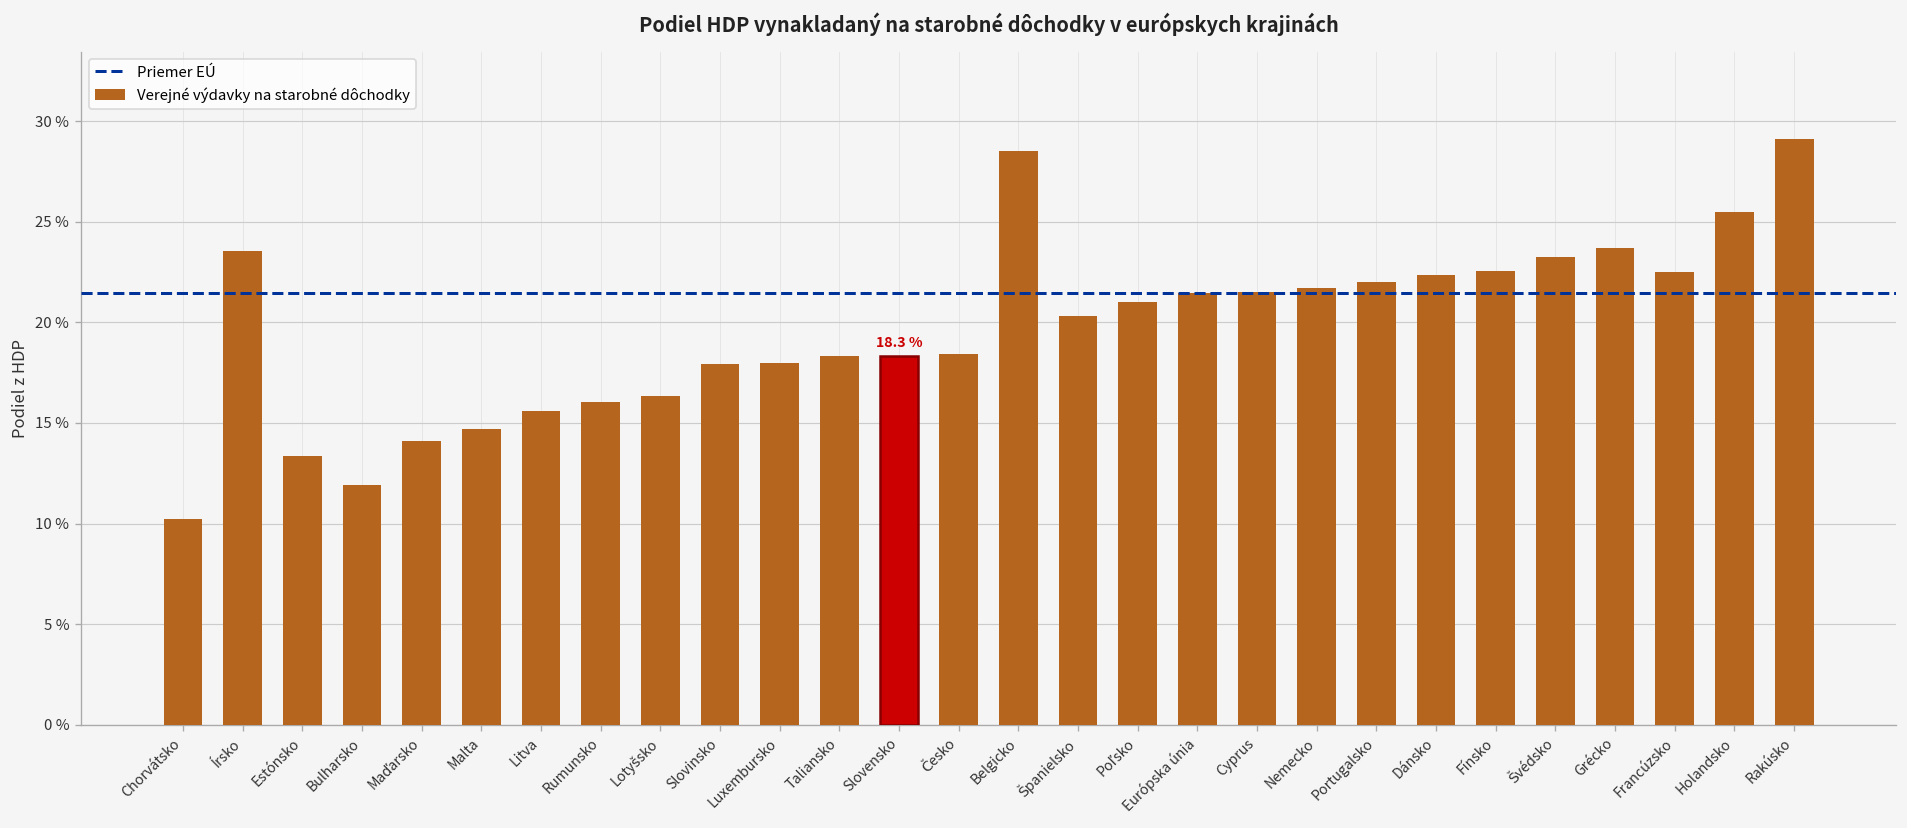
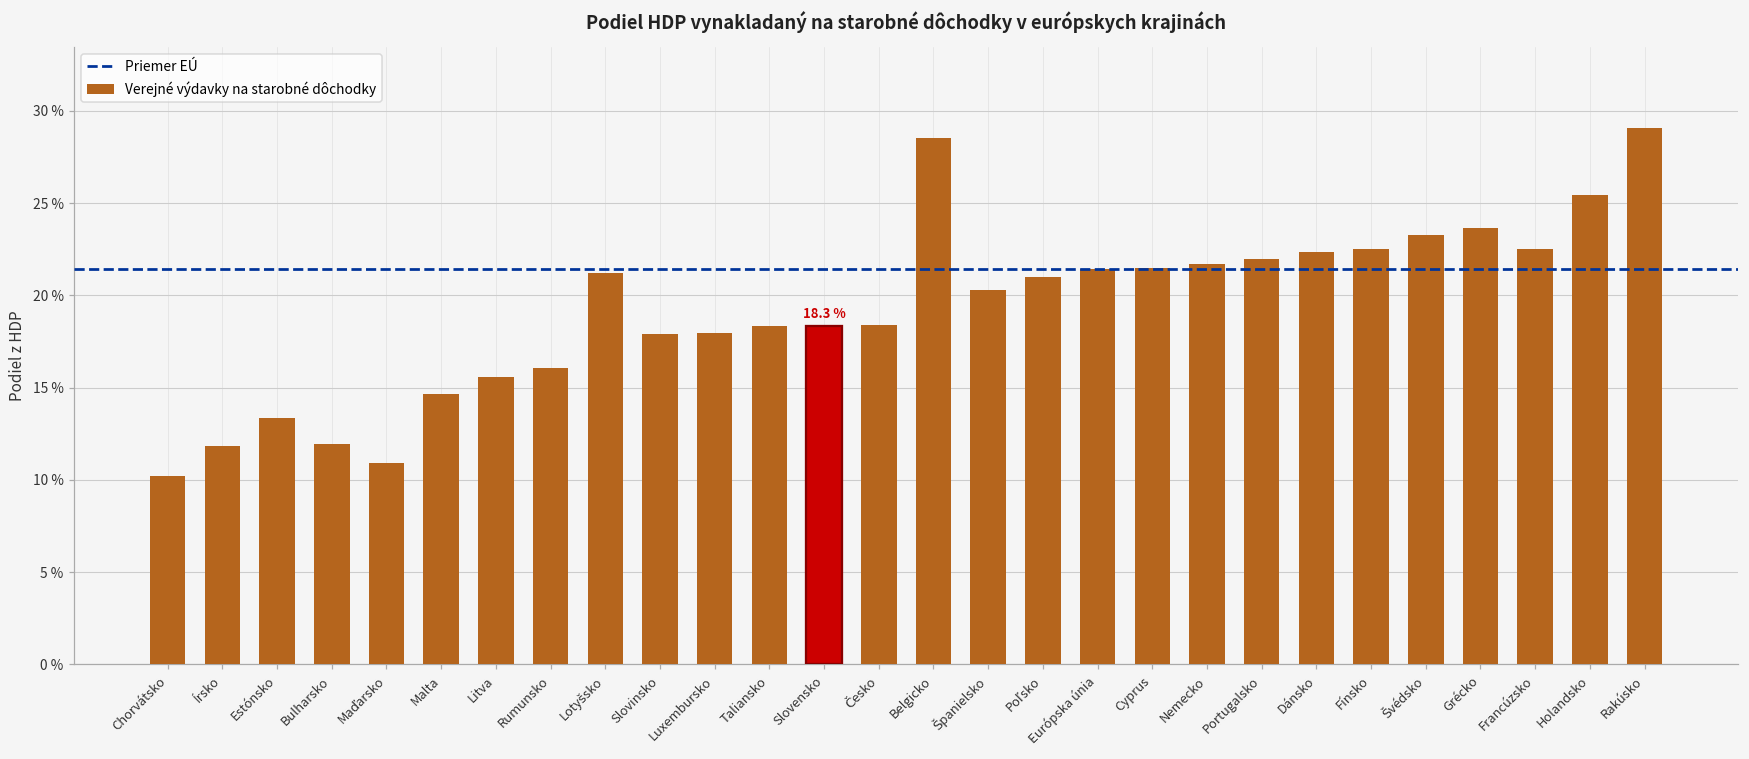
  {
    "Chorvátsko": "10.2 %",
-   "Írsko": "23.5 %",
+   "Írsko": "11.8 %",
    "Estónsko": "13.4 %",
    "Bulharsko": "11.9 %",
-   "Maďarsko": "14.1 %",
+   "Maďarsko": "10.9 %",
    "Malta": "14.7 %",
    "Litva": "15.6 %",
    "Rumunsko": "16.1 %",
-   "Lotyšsko": "16.4 %",
+   "Lotyšsko": "21.2 %",
    "Slovinsko": "17.9 %",
    "Luxembursko": "18.0 %",
    "Taliansko": "18.3 %",
    "Česko": "18.4 %",
    "Belgicko": "28.5 %",
    "Španielsko": "20.3 %",
    "Poľsko": "21.0 %",
    "Európska únia": "21.4 %",
    "Cyprus": "21.5 %",
    "Nemecko": "21.7 %",
    "Portugalsko": "22.0 %",
    "Dánsko": "22.3 %",
    "Fínsko": "22.5 %",
    "Švédsko": "23.3 %",
    "Grécko": "23.7 %",
    "Francúzsko": "22.5 %",
    "Holandsko": "25.5 %",
    "Rakúsko": "29.1 %"
  }
